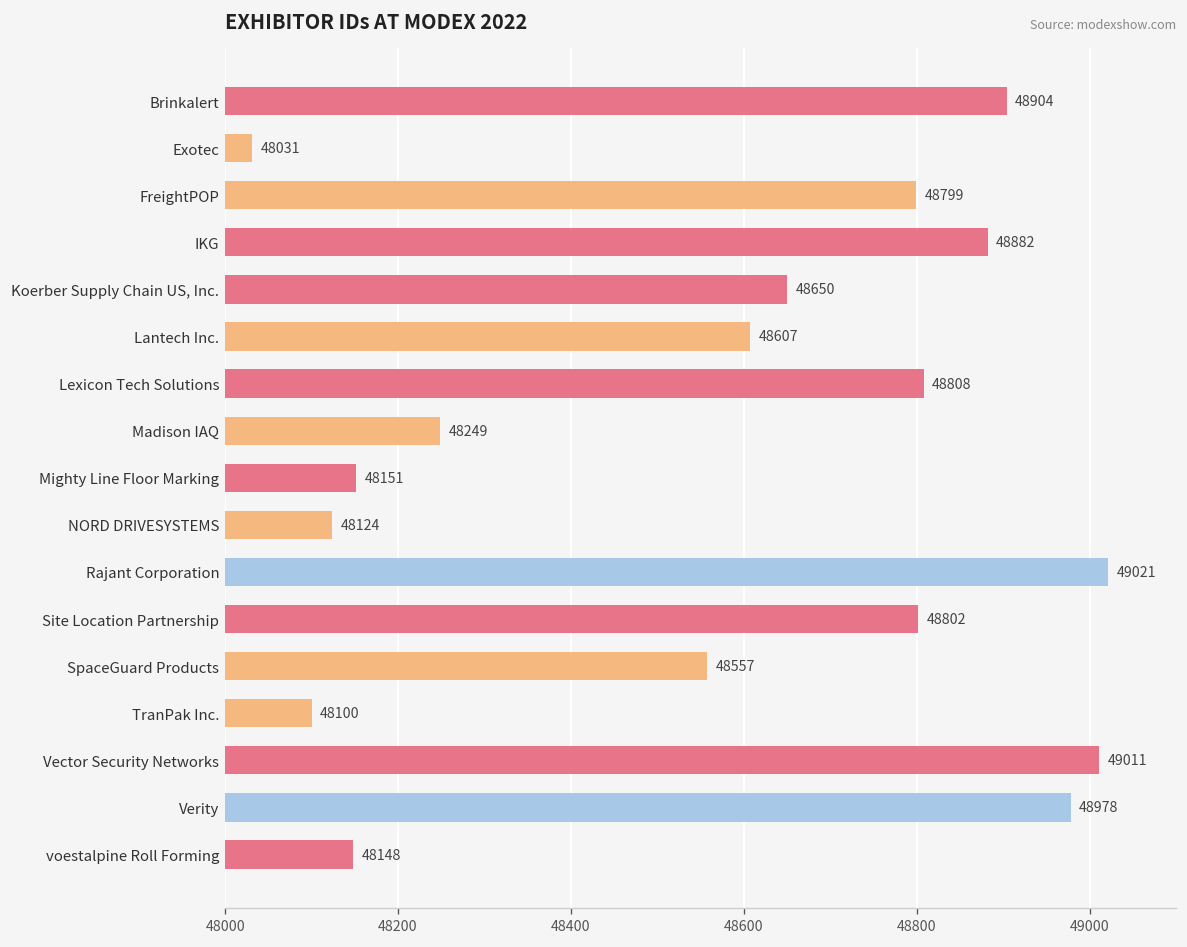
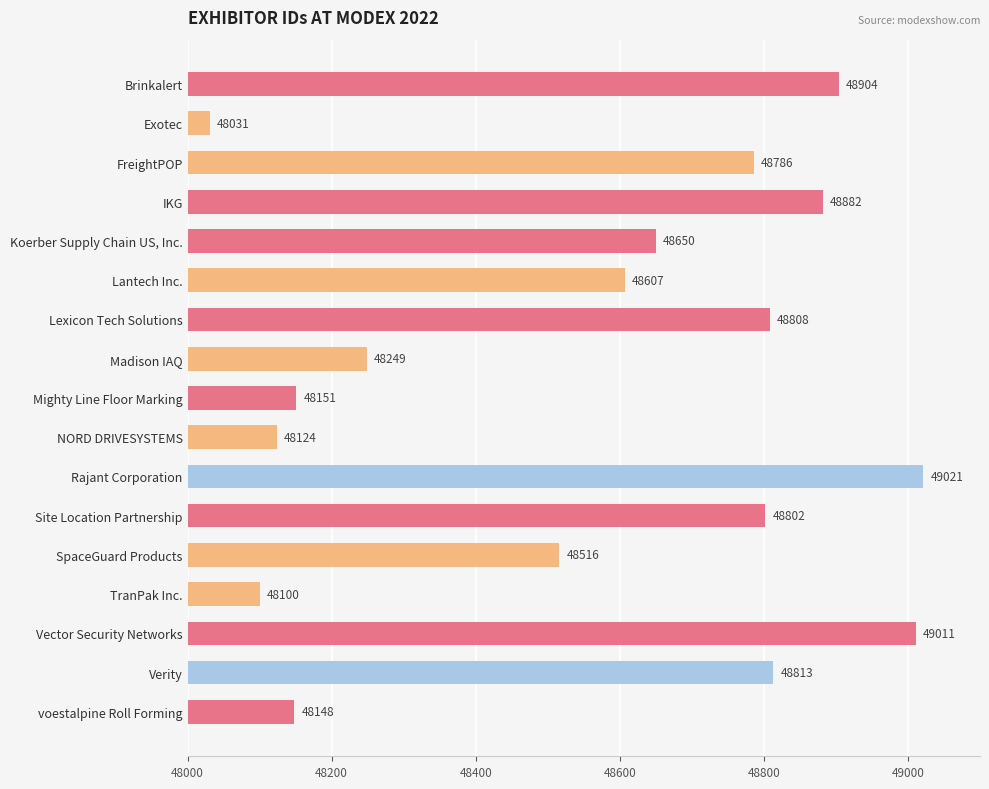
  {
    "Brinkalert": 48904,
    "Exotec": 48031,
-   "FreightPOP": 48799,
+   "FreightPOP": 48786,
    "IKG": 48882,
    "Koerber Supply Chain US, Inc.": 48650,
    "Lantech Inc.": 48607,
    "Lexicon Tech Solutions": 48808,
    "Madison IAQ": 48249,
    "Mighty Line Floor Marking": 48151,
    "NORD DRIVESYSTEMS": 48124,
    "Rajant Corporation": 49021,
    "Site Location Partnership": 48802,
-   "SpaceGuard Products": 48557,
+   "SpaceGuard Products": 48516,
    "TranPak Inc.": 48100,
    "Vector Security Networks": 49011,
-   "Verity": 48978,
+   "Verity": 48813,
    "voestalpine Roll Forming": 48148
  }
